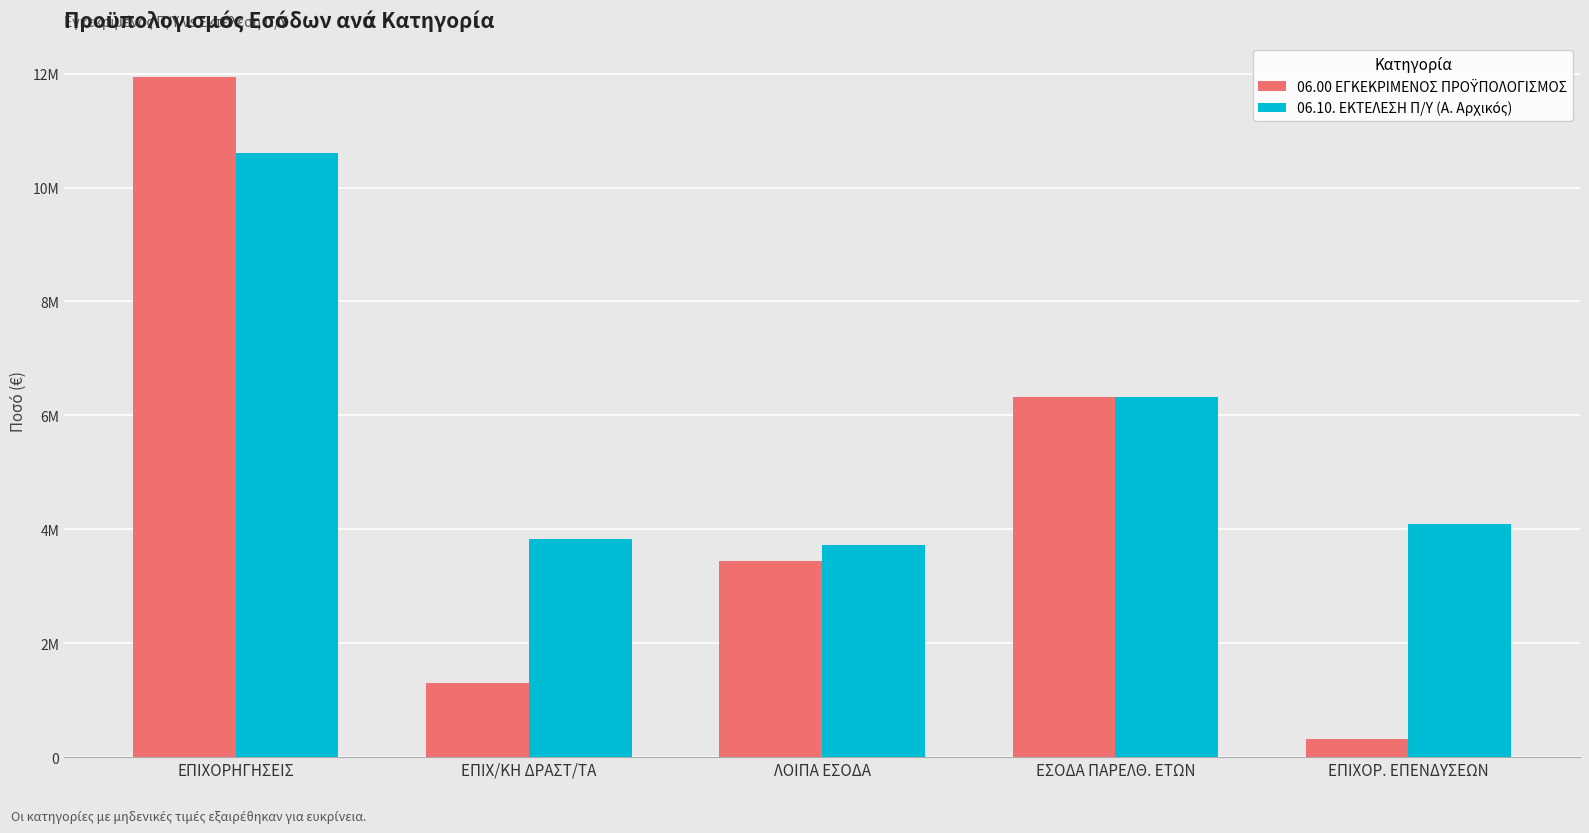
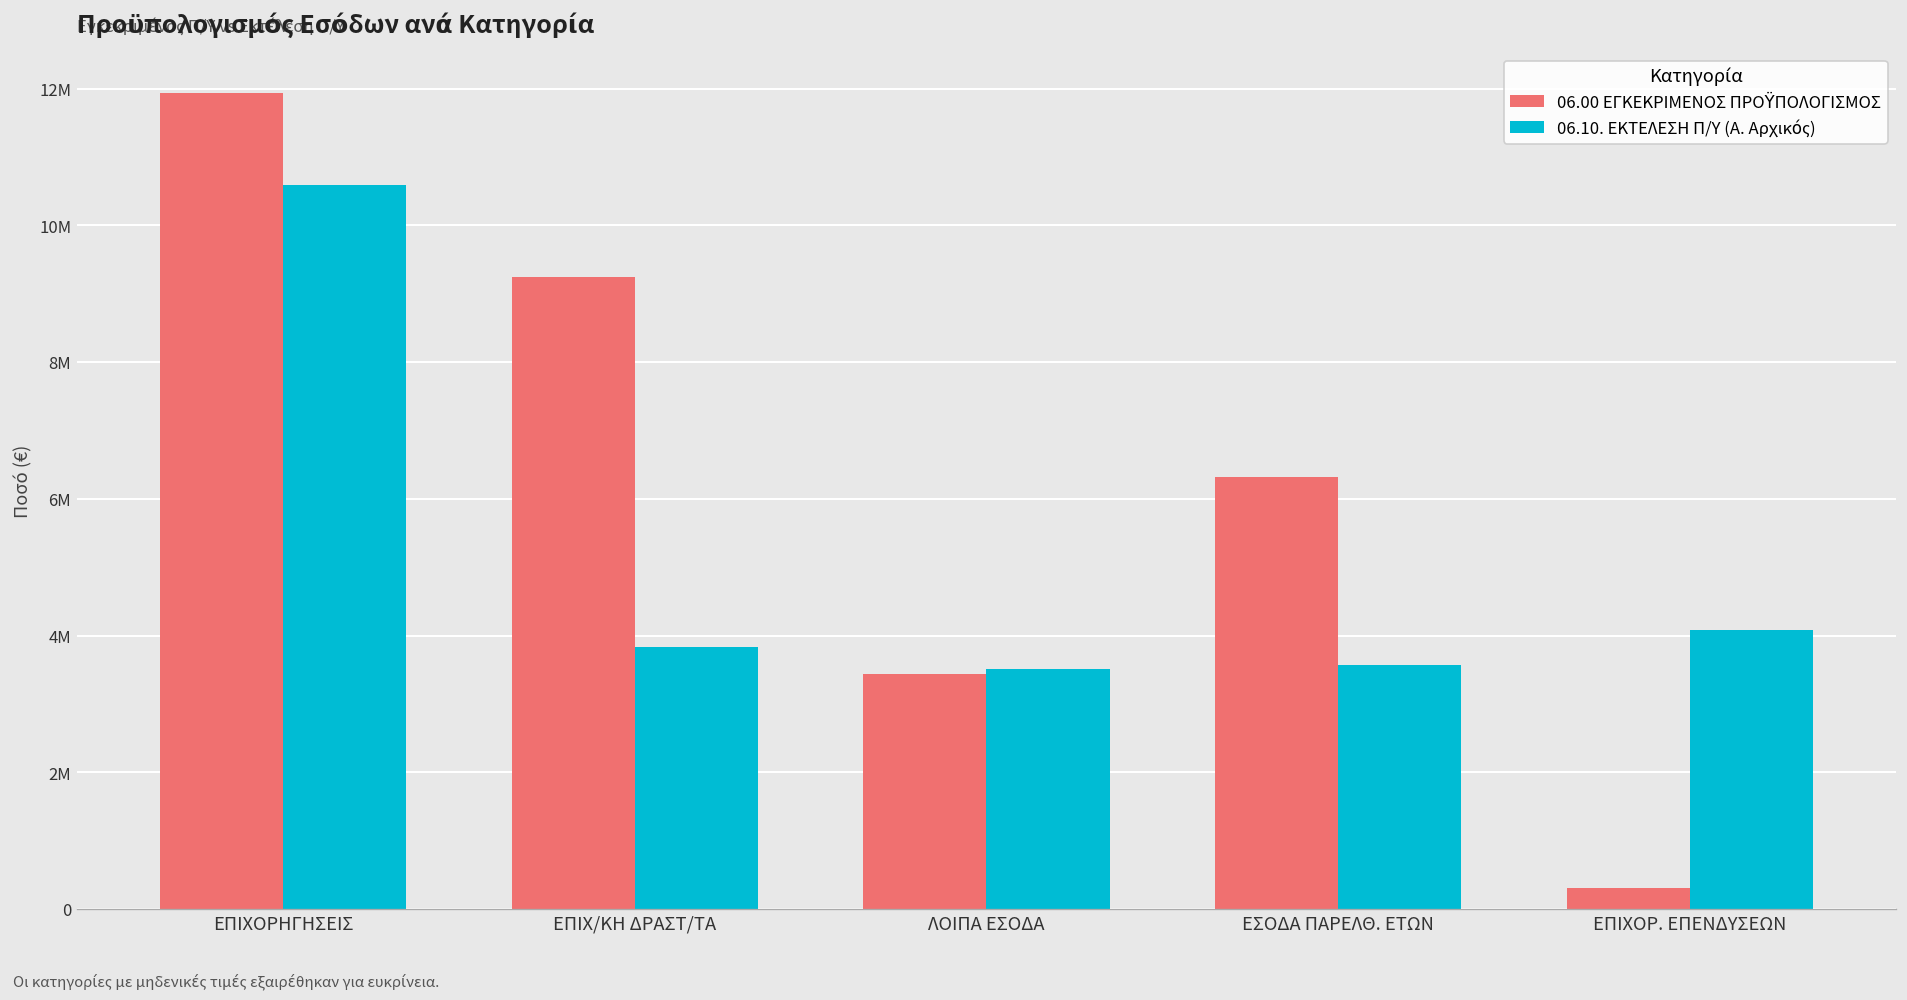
  {
    "06.00 ΕΓΚΕΚΡΙΜΕΝΟΣ ΠΡΟΫΠΟΛΟΓΙΣΜΟΣ": {
      "ΕΠΙΧΟΡΗΓΗΣΕΙΣ": 11900000,
-     "ΕΠΙΧ/ΚΗ ΔΡΑΣΤ/ΤΑ": 1300000,
+     "ΕΠΙΧ/ΚΗ ΔΡΑΣΤ/ΤΑ": 9200000,
      "ΛΟΙΠΑ ΕΣΟΔΑ": 3400000,
      "ΕΣΟΔΑ ΠΑΡΕΛΘ. ΕΤΩΝ": 6300000,
      "ΕΠΙΧΟΡ. ΕΠΕΝΔΥΣΕΩΝ": 300000
    },
    "06.10. ΕΚΤΕΛΕΣΗ Π/Υ (Α. Αρχικός)": {
      "ΕΠΙΧΟΡΗΓΗΣΕΙΣ": 10600000,
      "ΕΠΙΧ/ΚΗ ΔΡΑΣΤ/ΤΑ": 3800000,
-     "ΛΟΙΠΑ ΕΣΟΔΑ": 3700000,
-     "ΕΣΟΔΑ ΠΑΡΕΛΘ. ΕΤΩΝ": 6300000,
+     "ΛΟΙΠΑ ΕΣΟΔΑ": 3500000,
+     "ΕΣΟΔΑ ΠΑΡΕΛΘ. ΕΤΩΝ": 3600000,
      "ΕΠΙΧΟΡ. ΕΠΕΝΔΥΣΕΩΝ": 4100000
    }
  }
